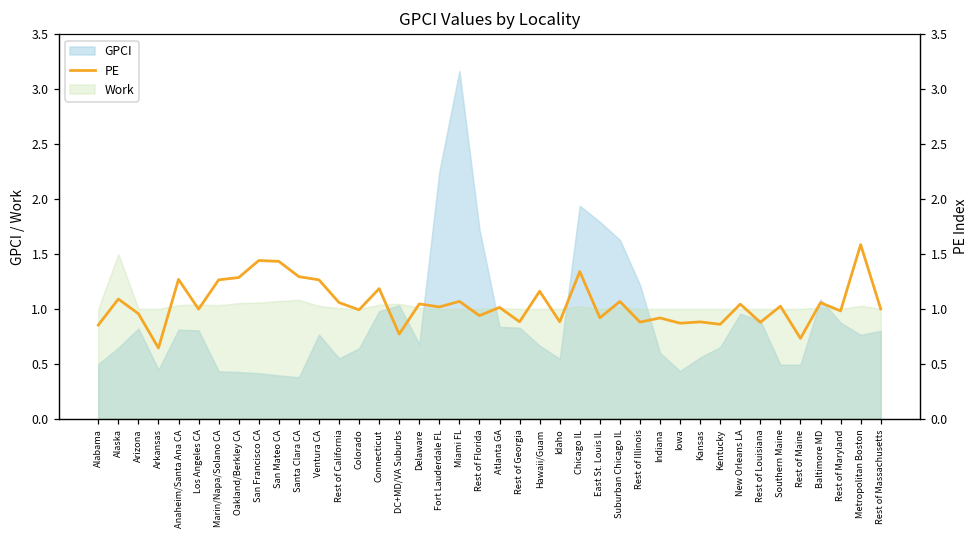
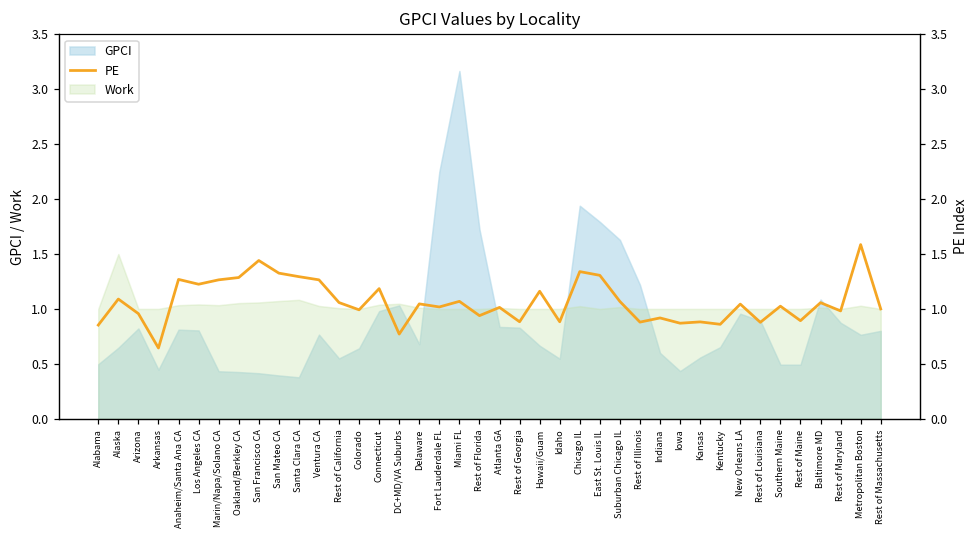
  {
    "PE": {
      "Alabama": 0.9,
      "Alaska": 1.1,
      "Arizona": 1.0,
      "Arkansas": 0.6,
      "Anaheim/Santa Ana CA": 1.3,
-     "Los Angeles CA": 1.0,
+     "Los Angeles CA": 1.2,
      "Marin/Napa/Solano CA": 1.3,
      "Oakland/Berkley CA": 1.3,
      "San Francisco CA": 1.4,
-     "San Mateo CA": 1.4,
+     "San Mateo CA": 1.3,
      "Santa Clara CA": 1.3,
      "Ventura CA": 1.3,
      "Rest of California": 1.1,
      "Connecticut": 1.2,
      "DC+MD/VA Suburbs": 0.8,
      "Delaware": 1.0,
      "Miami FL": 1.1,
      "Rest of Florida": 0.9,
      "Rest of Georgia": 0.9,
      "Hawaii/Guam": 1.2,
      "Idaho": 0.9,
      "Chicago IL": 1.3,
-     "East St. Louis IL": 0.9,
+     "East St. Louis IL": 1.3,
      "Suburban Chicago IL": 1.1,
      "Rest of Illinois": 0.9,
      "Indiana": 0.9,
      "Iowa": 0.9,
      "Kansas": 0.9,
      "Kentucky": 0.9,
      "New Orleans LA": 1.0,
-     "Rest of Maine": 0.7,
+     "Rest of Maine": 0.9,
      "Baltimore MD": 1.1,
      "Metropolitan Boston": 1.6
    }
  }
